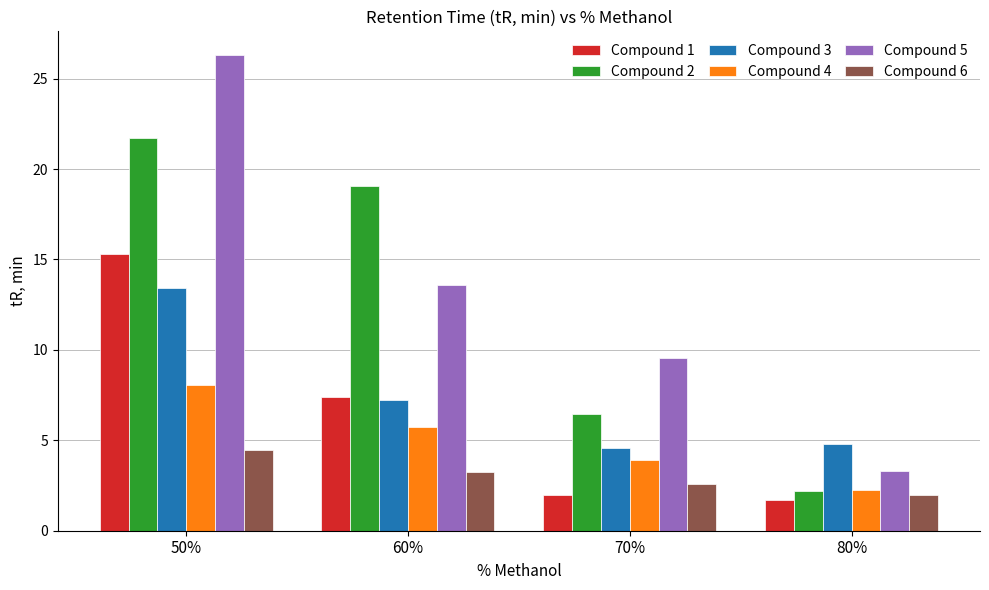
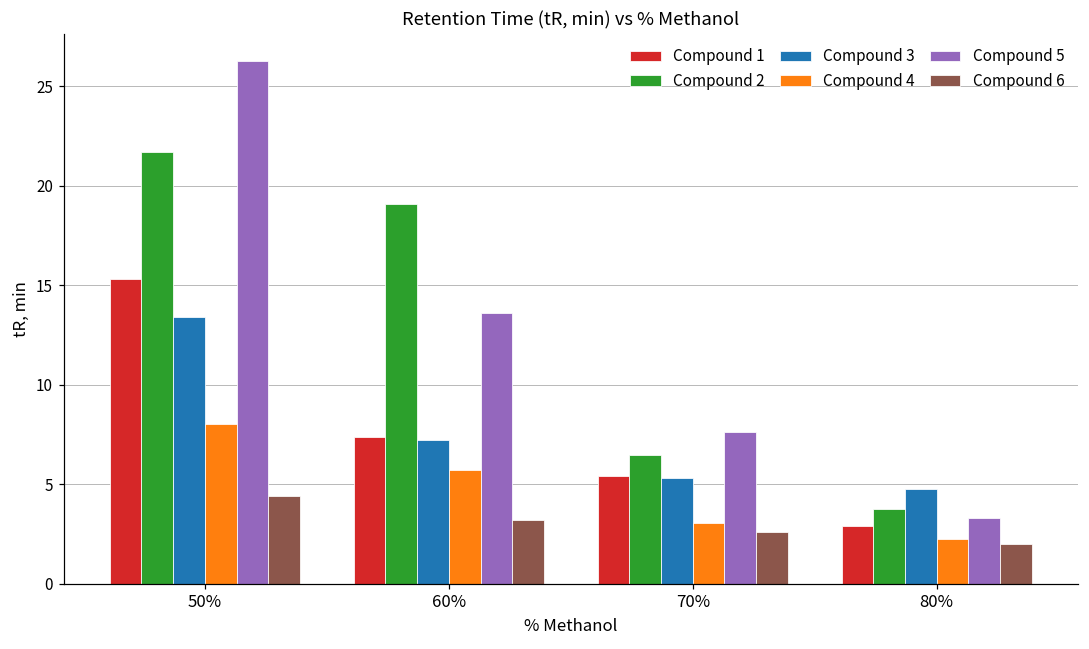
  {
    "Compound 1": {
      "50%": 15.3,
      "60%": 7.4,
-     "70%": 2.0,
-     "80%": 1.7
+     "70%": 5.4,
+     "80%": 2.9
    },
    "Compound 2": {
      "50%": 21.7,
      "60%": 19.1,
      "70%": 6.5,
-     "80%": 2.2
+     "80%": 3.8
    },
    "Compound 3": {
      "50%": 13.4,
      "60%": 7.2,
-     "70%": 4.6,
+     "70%": 5.3,
      "80%": 4.8
    },
    "Compound 4": {
      "50%": 8.0,
      "60%": 5.7,
-     "70%": 3.9,
+     "70%": 3.1,
      "80%": 2.3
    },
    "Compound 5": {
      "50%": 26.3,
      "60%": 13.6,
-     "70%": 9.5,
+     "70%": 7.7,
      "80%": 3.3
    },
    "Compound 6": {
      "50%": 4.4,
      "60%": 3.2,
      "70%": 2.6,
      "80%": 2.0
    }
  }
